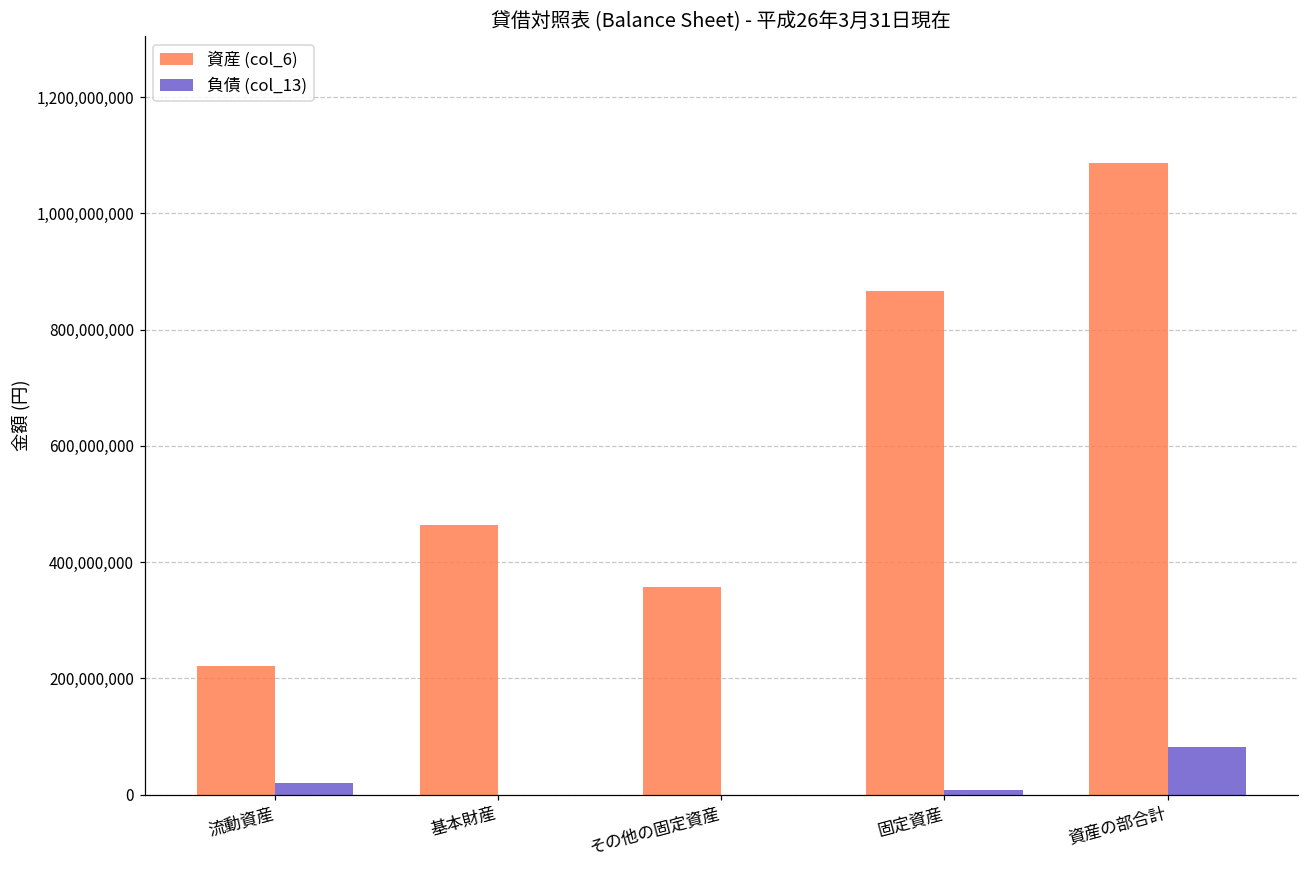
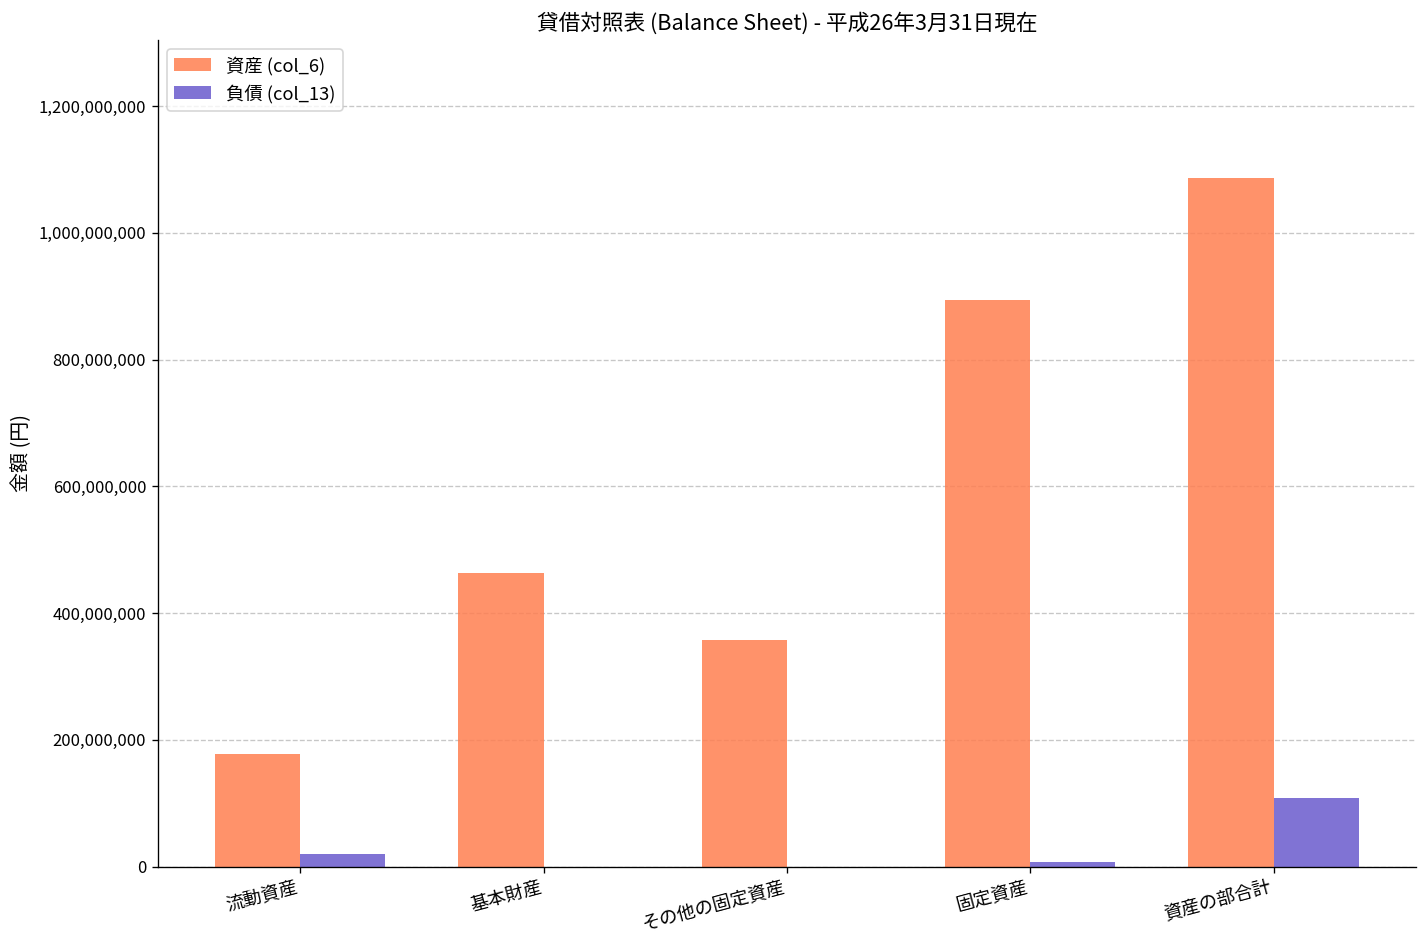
  {
    "資産 (col_6)": {
-     "流動資産": "220,000,000",
+     "流動資産": "180,000,000",
      "基本財産": "460,000,000",
      "その他の固定資産": "360,000,000",
-     "固定資産": "870,000,000",
+     "固定資産": "890,000,000",
      "資産の部合計": "1,090,000,000"
    },
    "負債 (col_13)": {
      "流動資産": "20,000,000",
      "基本財産": "0",
      "その他の固定資産": "0",
      "固定資産": "10,000,000",
-     "資産の部合計": "80,000,000"
+     "資産の部合計": "110,000,000"
    }
  }
